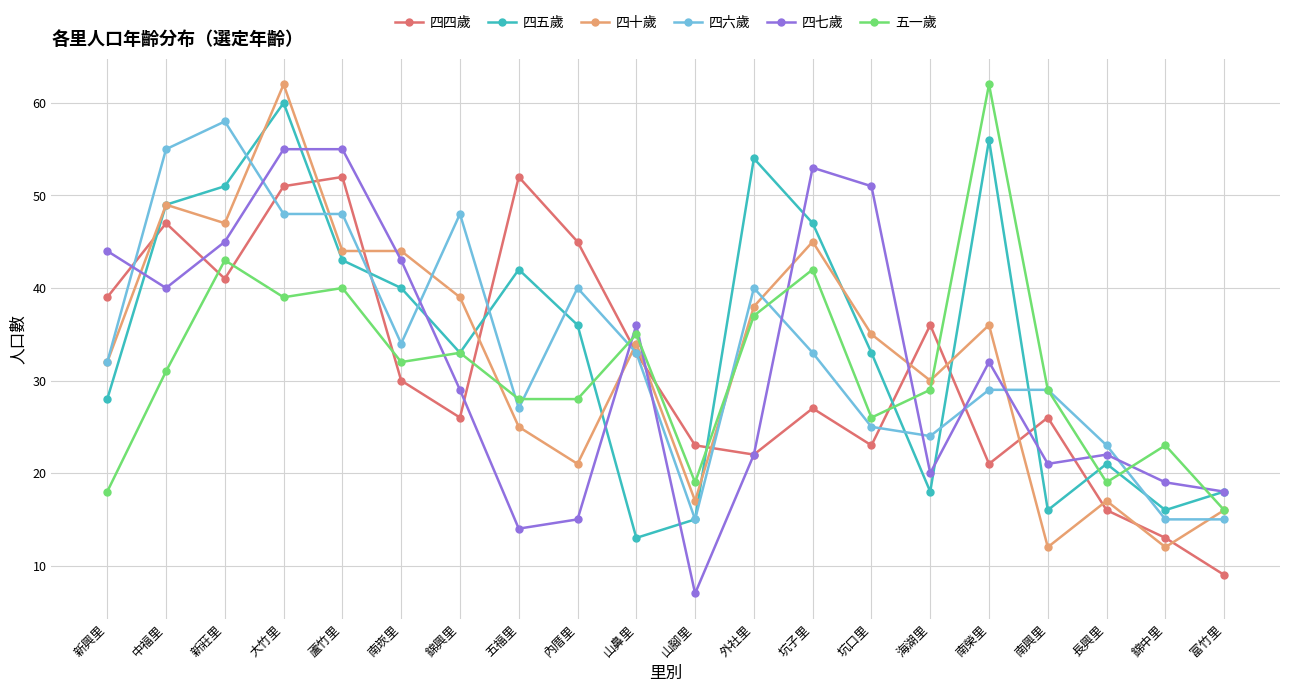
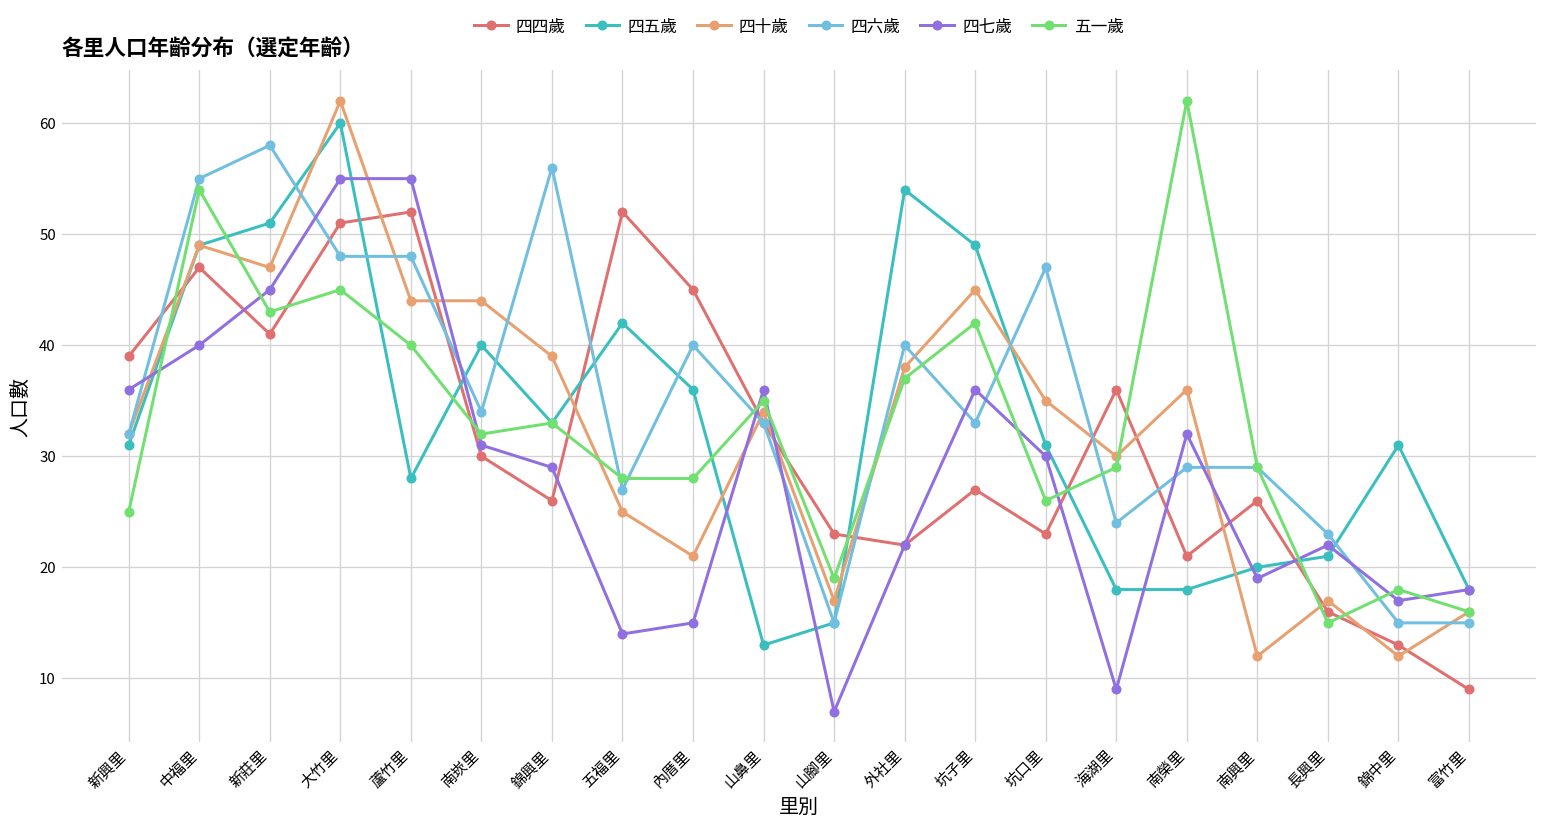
  {
    "四五歲": {
-     "新興里": 28,
+     "新興里": 31,
      "新莊里": 51,
      "大竹里": 60,
-     "蘆竹里": 43,
+     "蘆竹里": 28,
      "南崁里": 40,
      "五福里": 42,
      "內厝里": 36,
      "山鼻里": 13,
      "外社里": 54,
-     "坑子里": 47,
-     "坑口里": 33,
+     "坑子里": 49,
+     "坑口里": 31,
      "海湖里": 18,
-     "南榮里": 56,
-     "南興里": 16,
+     "南榮里": 18,
+     "南興里": 20,
      "長興里": 21,
-     "錦中里": 16
+     "錦中里": 31
    },
    "四六歲": {
      "中福里": 55,
      "新莊里": 58,
      "大竹里": 48,
      "蘆竹里": 48,
      "南崁里": 34,
-     "錦興里": 48,
+     "錦興里": 56,
      "五福里": 27,
      "內厝里": 40,
      "外社里": 40,
      "坑子里": 33,
-     "坑口里": 25,
+     "坑口里": 47,
      "海湖里": 24,
      "南榮里": 29,
      "長興里": 23,
      "錦中里": 15,
      "富竹里": 15
    },
    "四七歲": {
-     "新興里": 44,
+     "新興里": 36,
      "中福里": 40,
      "新莊里": 45,
      "大竹里": 55,
      "蘆竹里": 55,
-     "南崁里": 43,
+     "南崁里": 31,
      "錦興里": 29,
      "五福里": 14,
      "內厝里": 15,
      "山鼻里": 36,
      "山腳里": 7,
-     "坑子里": 53,
-     "坑口里": 51,
-     "海湖里": 20,
+     "坑子里": 36,
+     "坑口里": 30,
+     "海湖里": 9,
      "南榮里": 32,
-     "南興里": 21,
+     "南興里": 19,
      "長興里": 22,
-     "錦中里": 19
+     "錦中里": 17
    },
    "五一歲": {
-     "新興里": 18,
-     "中福里": 31,
+     "新興里": 25,
+     "中福里": 54,
      "新莊里": 43,
-     "大竹里": 39,
+     "大竹里": 45,
      "蘆竹里": 40,
      "南崁里": 32,
      "五福里": 28,
      "內厝里": 28,
      "山鼻里": 35,
      "山腳里": 19,
      "外社里": 37,
      "坑子里": 42,
      "坑口里": 26,
      "海湖里": 29,
      "南榮里": 62,
-     "長興里": 19,
-     "錦中里": 23
+     "長興里": 15,
+     "錦中里": 18
    }
  }
